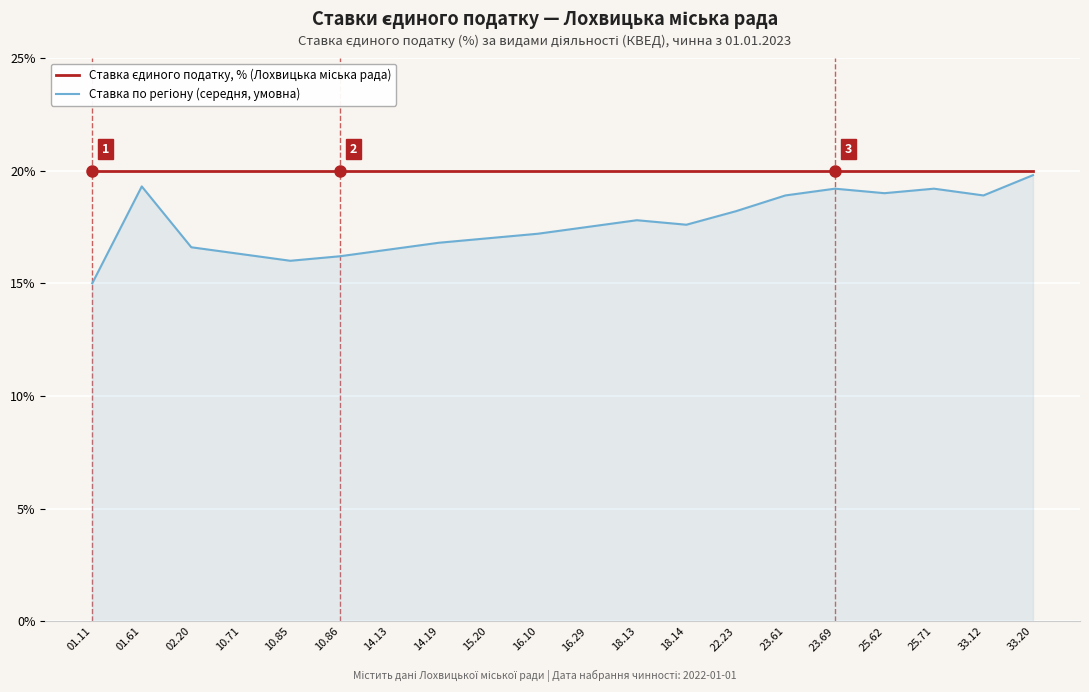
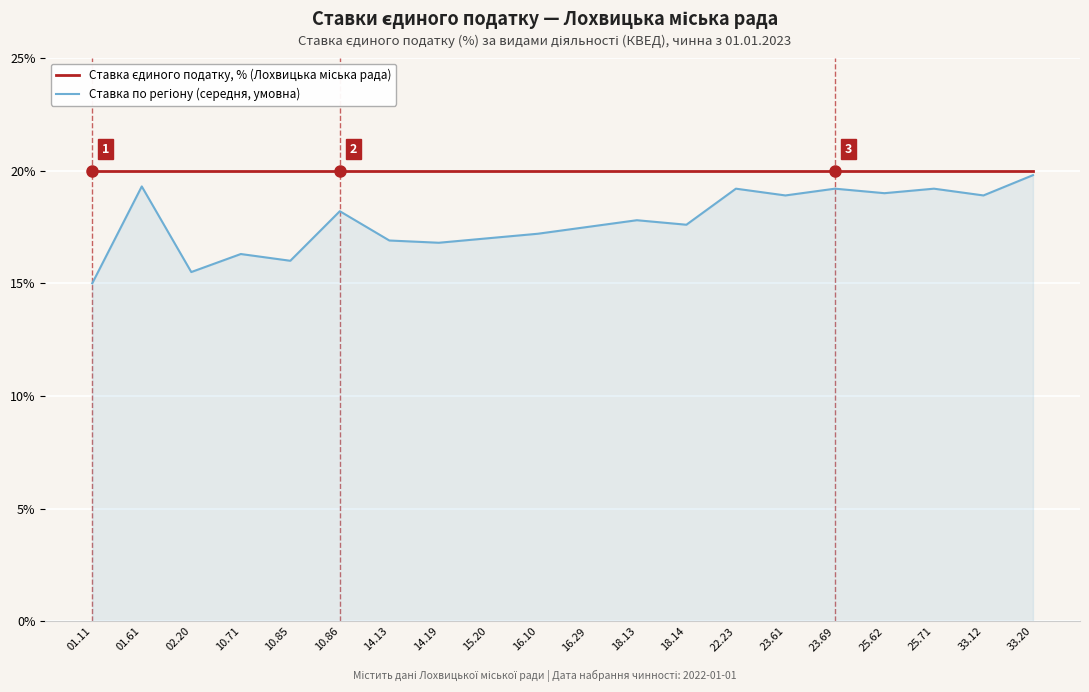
  {
    "Ставка по регіону (середня, умовна)": {
      "01.11": "15.0%",
      "01.61": "19.3%",
-     "02.20": "16.6%",
+     "02.20": "15.5%",
      "10.71": "16.3%",
      "10.85": "16.0%",
-     "10.86": "16.2%",
-     "14.13": "16.5%",
+     "10.86": "18.2%",
+     "14.13": "16.9%",
      "14.19": "16.8%",
      "15.20": "17.0%",
      "16.10": "17.2%",
      "16.29": "17.5%",
      "18.13": "17.8%",
      "18.14": "17.6%",
-     "22.23": "18.2%",
+     "22.23": "19.2%",
      "23.61": "18.9%",
      "23.69": "19.2%",
      "25.62": "19.0%",
      "25.71": "19.2%",
      "33.12": "18.9%",
      "33.20": "19.8%"
    }
  }
